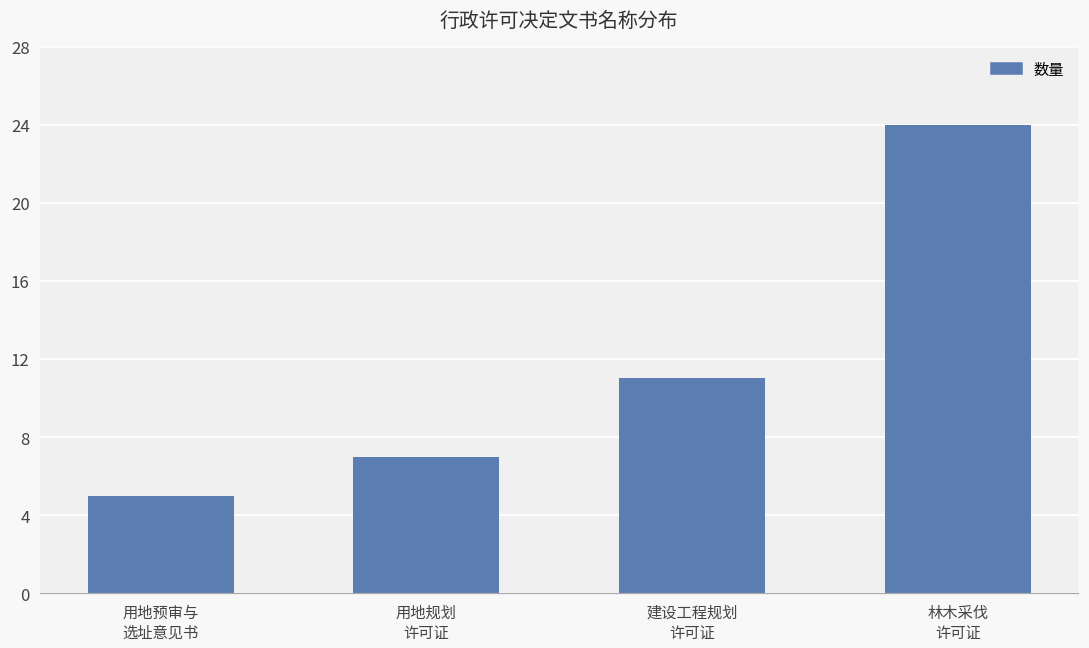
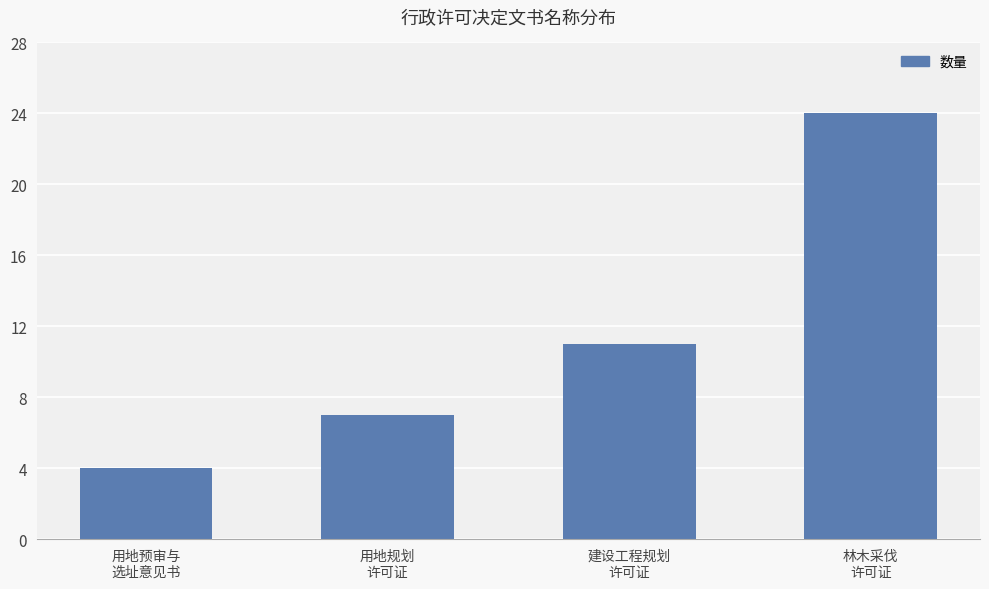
  {
-   "用地预审与 选址意见书": 5,
+   "用地预审与 选址意见书": 4,
    "用地规划 许可证": 7,
    "建设工程规划 许可证": 11,
    "林木采伐 许可证": 24
  }
